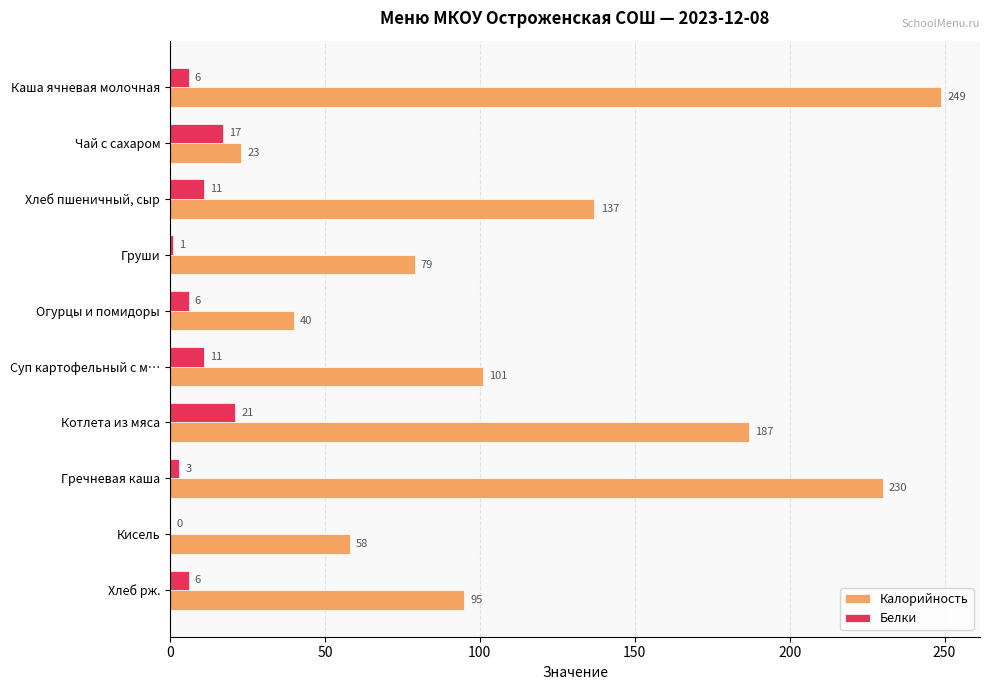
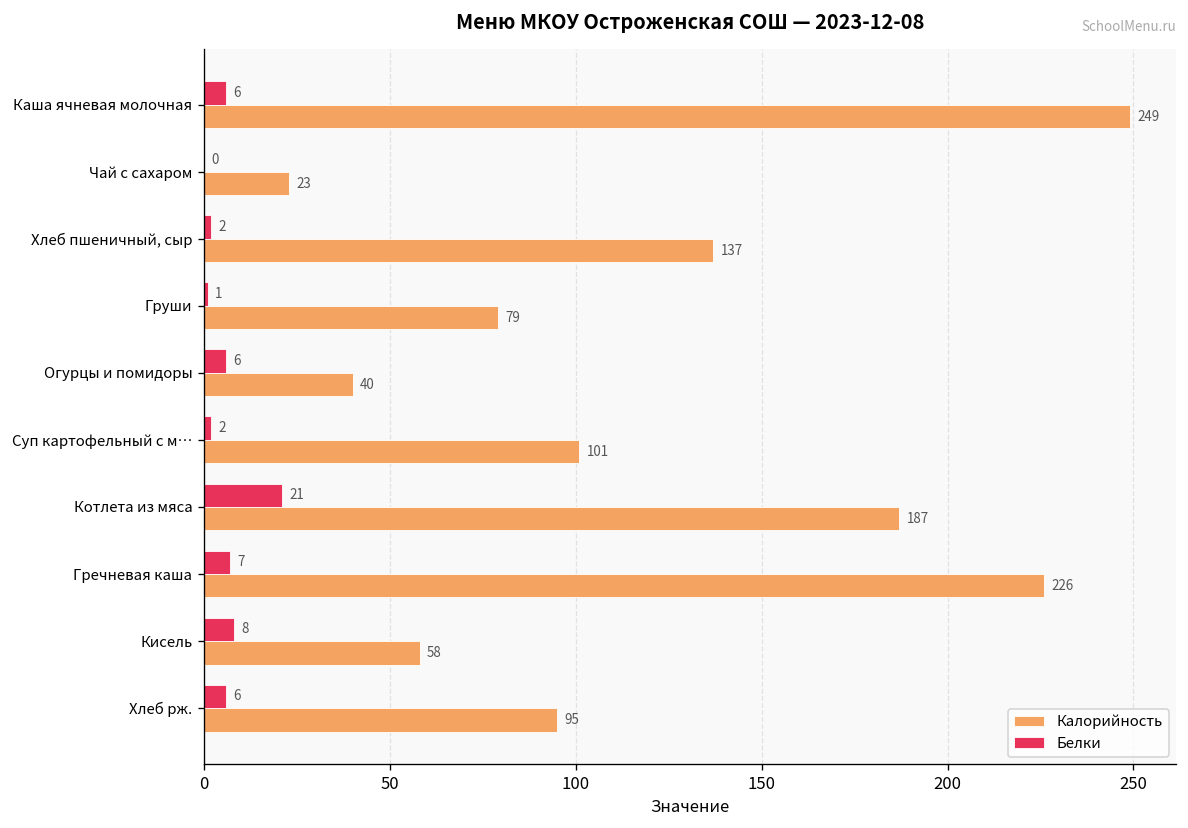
  {
    "Калорийность": {
      "Каша ячневая молочная": 249,
      "Чай с сахаром": 23,
      "Хлеб пшеничный, сыр": 137,
      "Груши": 79,
      "Огурцы и помидоры": 40,
      "Суп картофельный с м…": 101,
      "Котлета из мяса": 187,
-     "Гречневая каша": 230,
+     "Гречневая каша": 226,
      "Кисель": 58,
      "Хлеб рж.": 95
    },
    "Белки": {
      "Каша ячневая молочная": 6,
-     "Чай с сахаром": 17,
-     "Хлеб пшеничный, сыр": 11,
+     "Чай с сахаром": 0,
+     "Хлеб пшеничный, сыр": 2,
      "Груши": 1,
      "Огурцы и помидоры": 6,
-     "Суп картофельный с м…": 11,
+     "Суп картофельный с м…": 2,
      "Котлета из мяса": 21,
-     "Гречневая каша": 3,
-     "Кисель": 0,
+     "Гречневая каша": 7,
+     "Кисель": 8,
      "Хлеб рж.": 6
    }
  }
